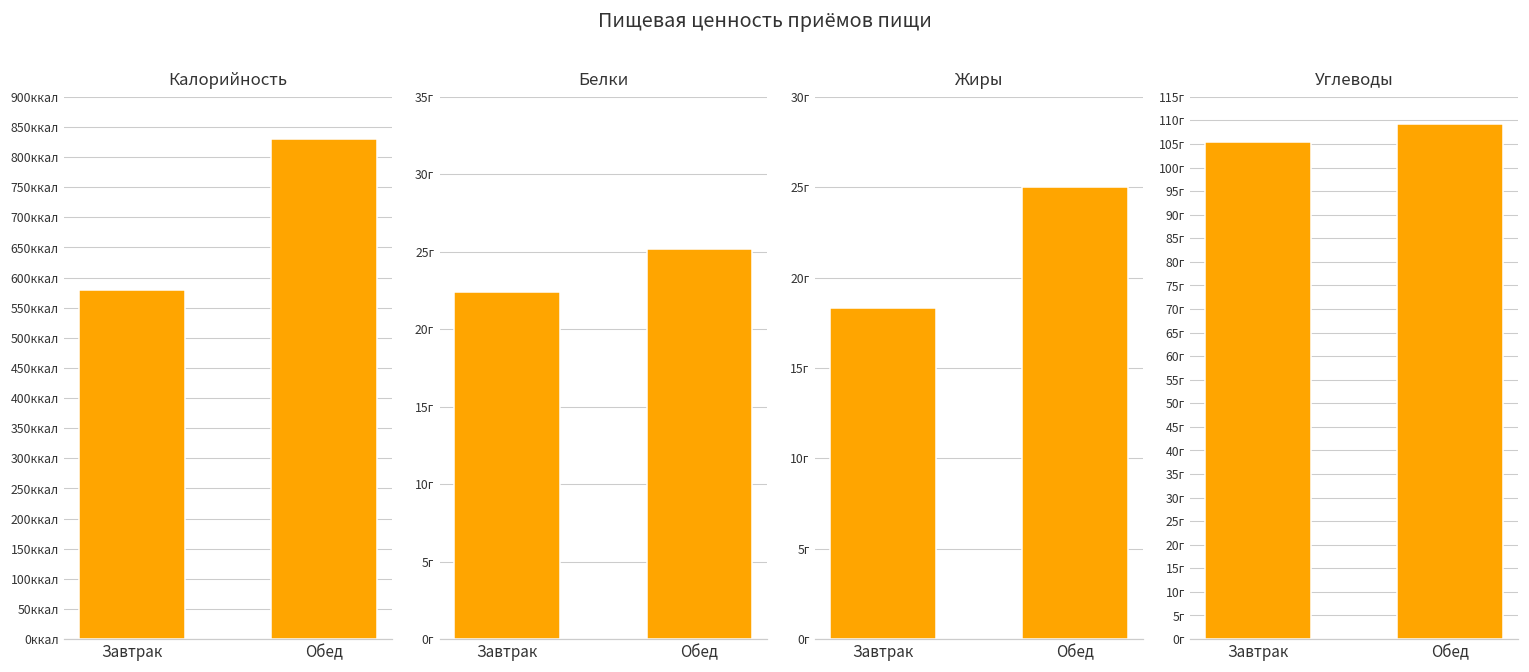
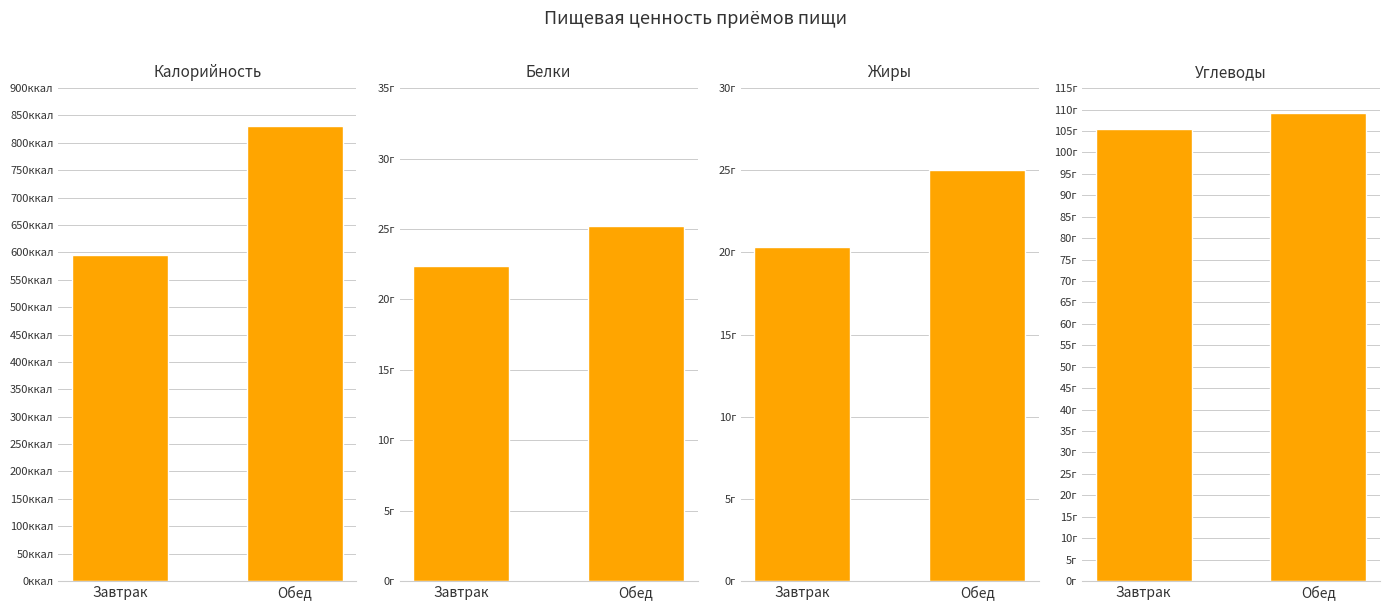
  {
    "Калорийность": {
-     "Завтрак": "580ккал",
+     "Завтрак": "600ккал",
      "Обед": "830ккал"
    },
    "Белки": {
      "Завтрак": "22.4г",
      "Обед": "25.2г"
    },
    "Жиры": {
-     "Завтрак": "18.3г",
+     "Завтрак": "20.3г",
      "Обед": "25.0г"
    },
    "Углеводы": {
      "Завтрак": "106г",
      "Обед": "109г"
    }
  }
